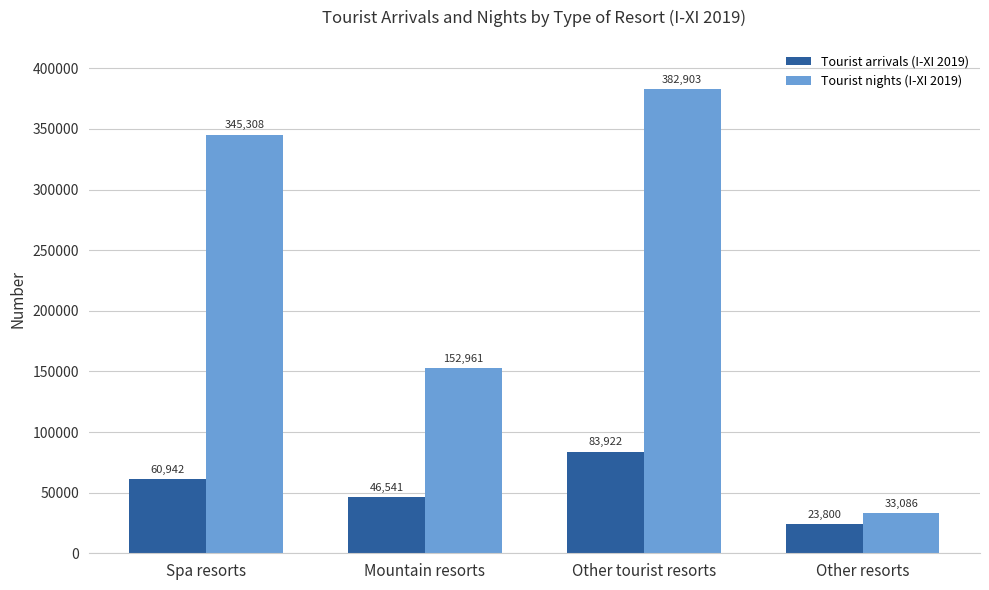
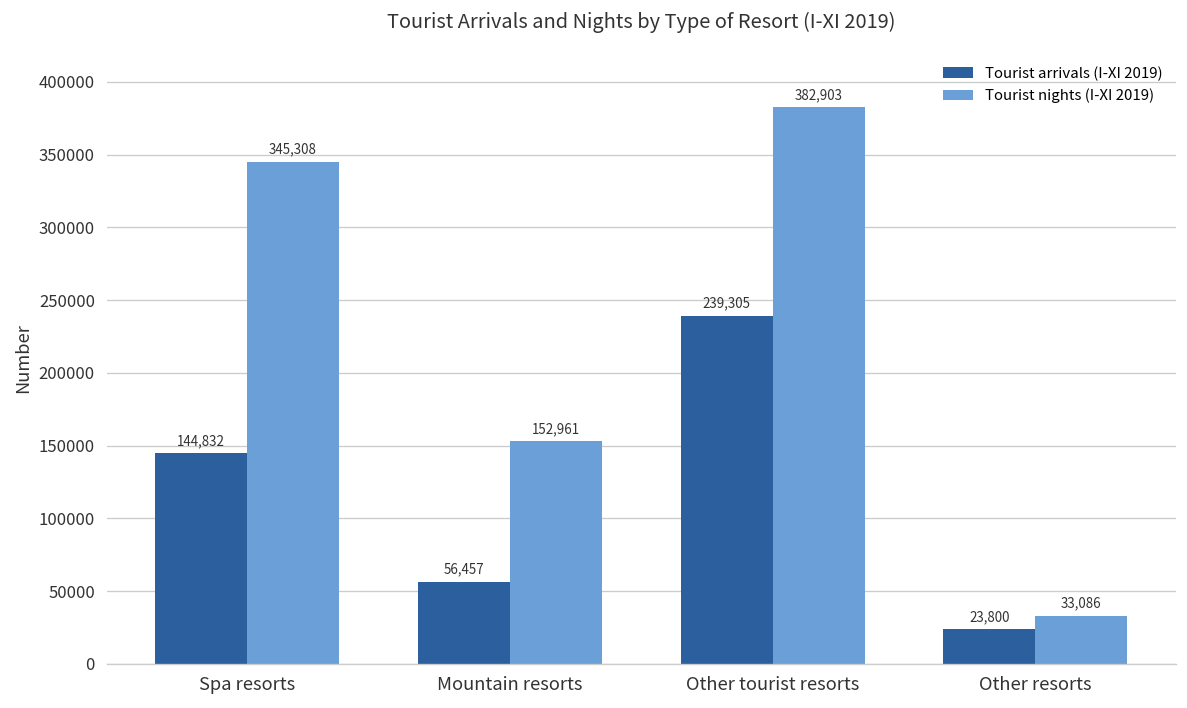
  {
    "Tourist arrivals (I-XI 2019)": {
-     "Spa resorts": "60,942",
-     "Mountain resorts": "46,541",
-     "Other tourist resorts": "83,922",
+     "Spa resorts": "144,832",
+     "Mountain resorts": "56,457",
+     "Other tourist resorts": "239,305",
      "Other resorts": "23,800"
    },
    "Tourist nights (I-XI 2019)": {
      "Spa resorts": "345,308",
      "Mountain resorts": "152,961",
      "Other tourist resorts": "382,903",
      "Other resorts": "33,086"
    }
  }
